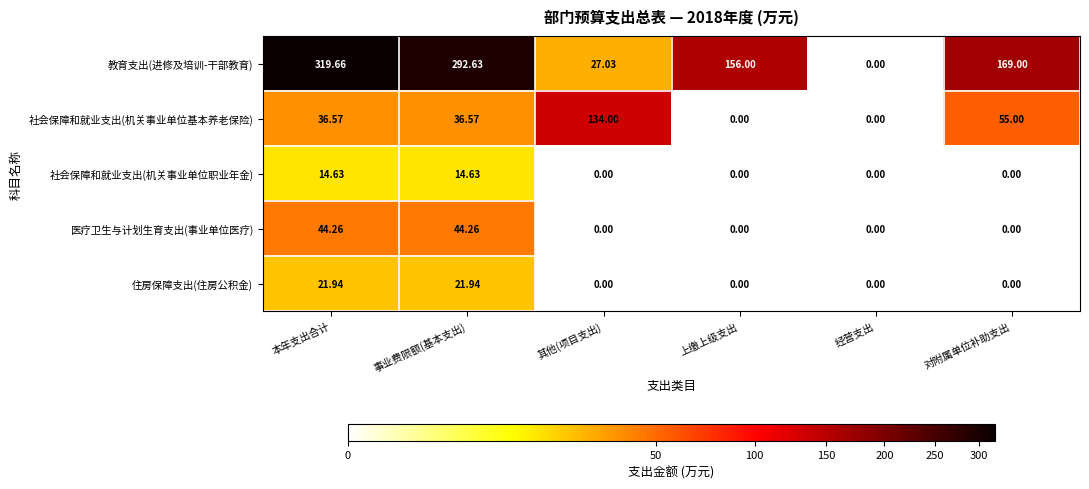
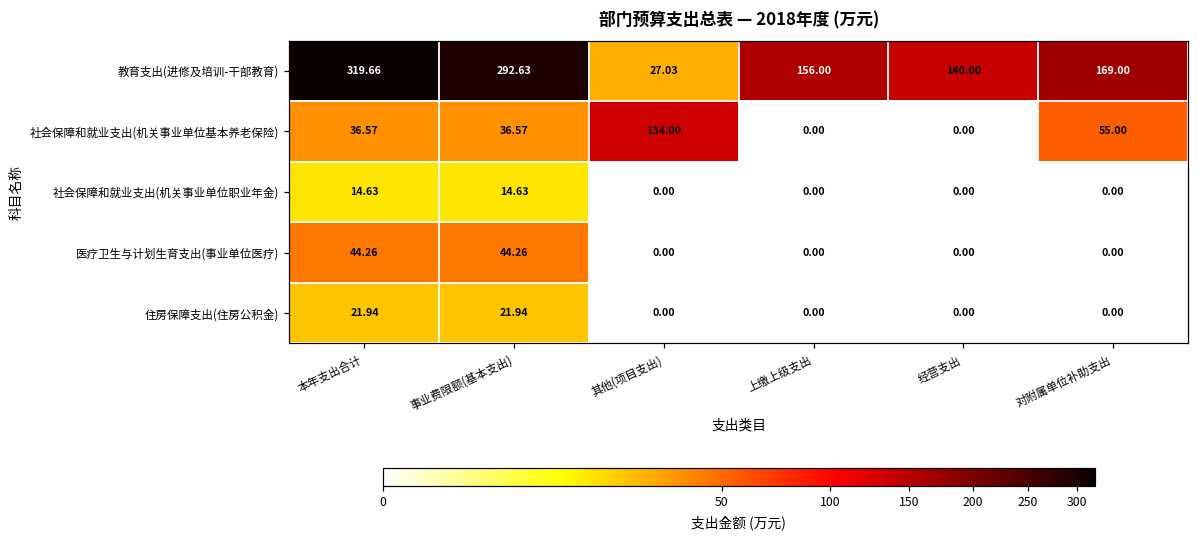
  {
    "教育支出(进修及培训-干部教育)": {
      "本年支出合计": 319.66,
      "事业费限额(基本支出)": 292.63,
      "其他(项目支出)": 27.03,
      "上缴上级支出": 156.00,
-     "经营支出": 0.00,
+     "经营支出": 140.00,
      "对附属单位补助支出": 169.00
    },
    "社会保障和就业支出(机关事业单位基本养老保险)": {
      "本年支出合计": 36.57,
      "事业费限额(基本支出)": 36.57,
      "其他(项目支出)": 134.00,
      "上缴上级支出": 0.00,
      "经营支出": 0.00,
      "对附属单位补助支出": 55.00
    },
    "社会保障和就业支出(机关事业单位职业年金)": {
      "本年支出合计": 14.63,
      "事业费限额(基本支出)": 14.63,
      "其他(项目支出)": 0.00,
      "上缴上级支出": 0.00,
      "经营支出": 0.00,
      "对附属单位补助支出": 0.00
    },
    "医疗卫生与计划生育支出(事业单位医疗)": {
      "本年支出合计": 44.26,
      "事业费限额(基本支出)": 44.26,
      "其他(项目支出)": 0.00,
      "上缴上级支出": 0.00,
      "经营支出": 0.00,
      "对附属单位补助支出": 0.00
    },
    "住房保障支出(住房公积金)": {
      "本年支出合计": 21.94,
      "事业费限额(基本支出)": 21.94,
      "其他(项目支出)": 0.00,
      "上缴上级支出": 0.00,
      "经营支出": 0.00,
      "对附属单位补助支出": 0.00
    }
  }
